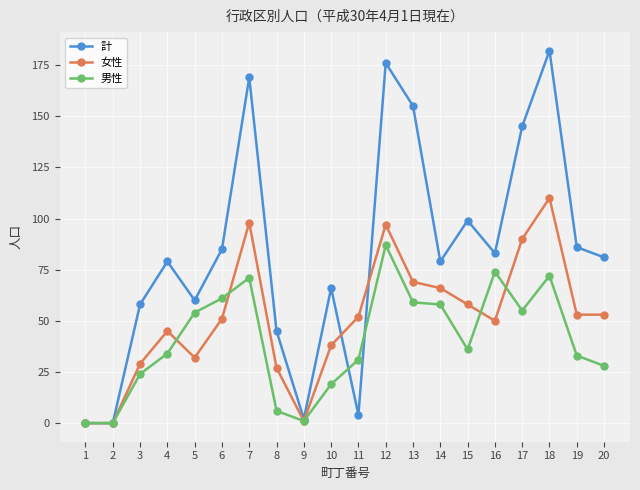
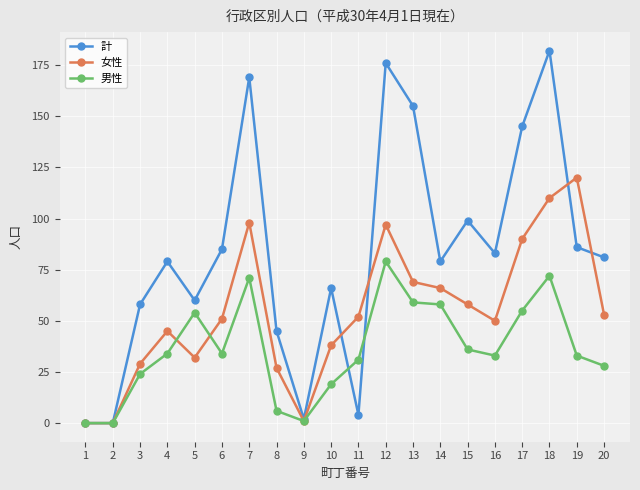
  {
    "計": {
      "3": 58,
      "4": 79,
      "5": 60,
      "6": 85,
      "7": 169,
      "8": 45,
      "10": 66,
      "11": 4,
      "12": 176,
      "13": 155,
      "14": 79,
      "15": 99,
      "16": 83,
      "17": 145,
      "18": 182,
      "19": 86,
      "20": 81
    },
    "女性": {
      "3": 29,
      "4": 45,
      "5": 32,
      "6": 51,
      "7": 98,
      "8": 27,
      "10": 38,
      "11": 52,
      "12": 97,
      "13": 69,
      "14": 66,
      "15": 58,
      "16": 50,
      "17": 90,
      "18": 110,
-     "19": 53,
+     "19": 120,
      "20": 53
    },
    "男性": {
      "3": 24,
      "4": 34,
      "5": 54,
-     "6": 61,
+     "6": 34,
      "7": 71,
      "8": 6,
      "10": 19,
      "11": 31,
-     "12": 87,
+     "12": 79,
      "13": 59,
      "14": 58,
      "15": 36,
-     "16": 74,
+     "16": 33,
      "17": 55,
      "18": 72,
      "19": 33,
      "20": 28
    }
  }
